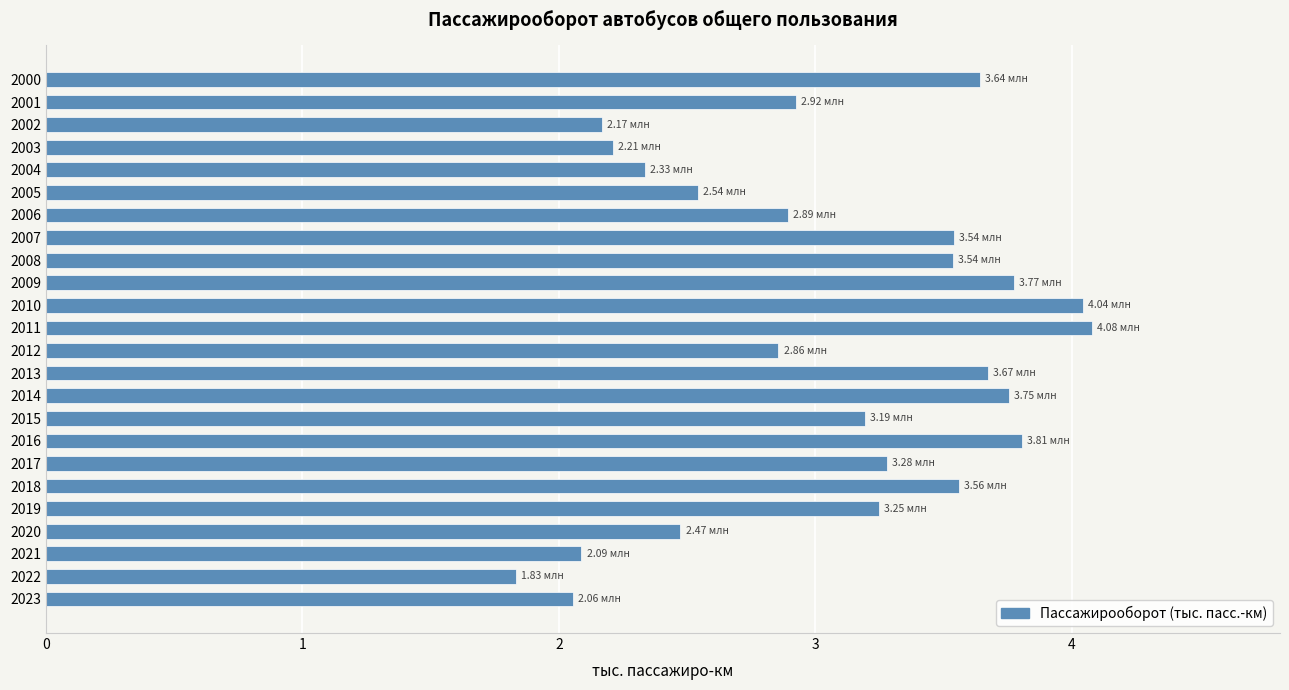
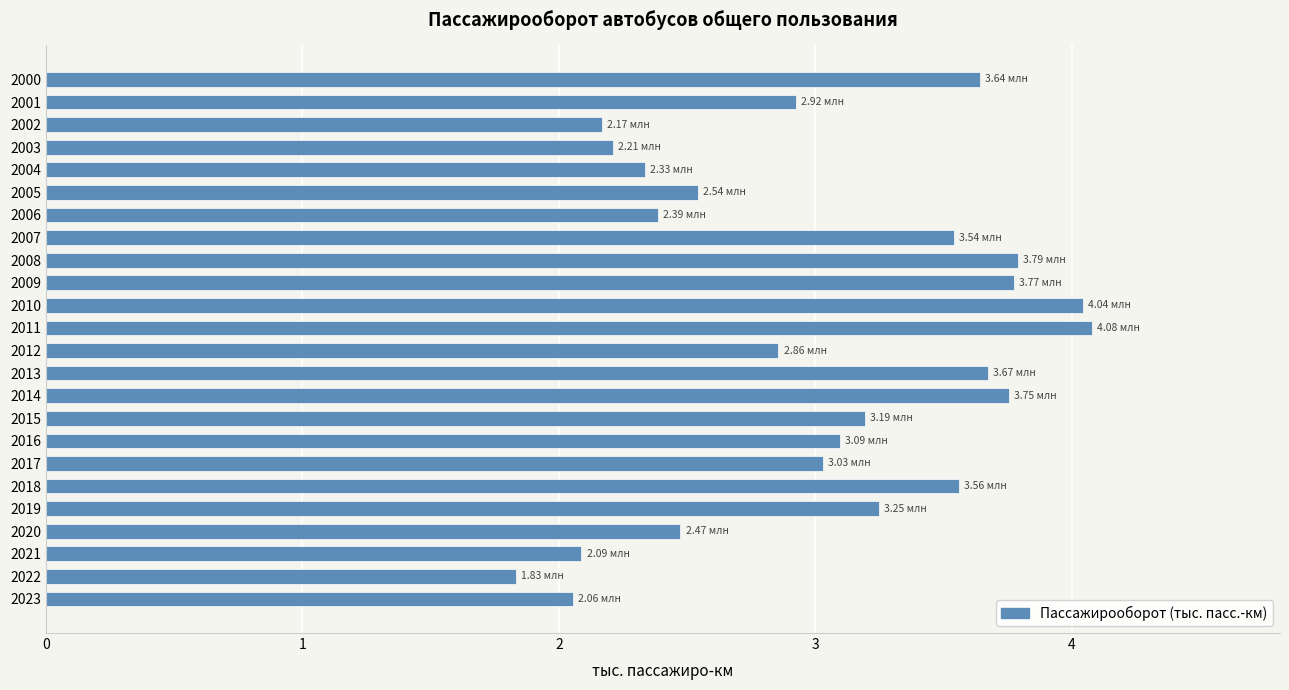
  {
    "2000": 3.64,
    "2001": 2.92,
    "2002": 2.17,
    "2003": 2.21,
    "2004": 2.33,
    "2005": 2.54,
-   "2006": 2.89,
+   "2006": 2.39,
    "2007": 3.54,
-   "2008": 3.54,
+   "2008": 3.79,
    "2009": 3.77,
    "2010": 4.04,
    "2011": 4.08,
    "2012": 2.86,
    "2013": 3.67,
    "2014": 3.75,
    "2015": 3.19,
-   "2016": 3.81,
-   "2017": 3.28,
+   "2016": 3.09,
+   "2017": 3.03,
    "2018": 3.56,
    "2019": 3.25,
    "2020": 2.47,
    "2021": 2.09,
    "2022": 1.83,
    "2023": 2.06
  }
